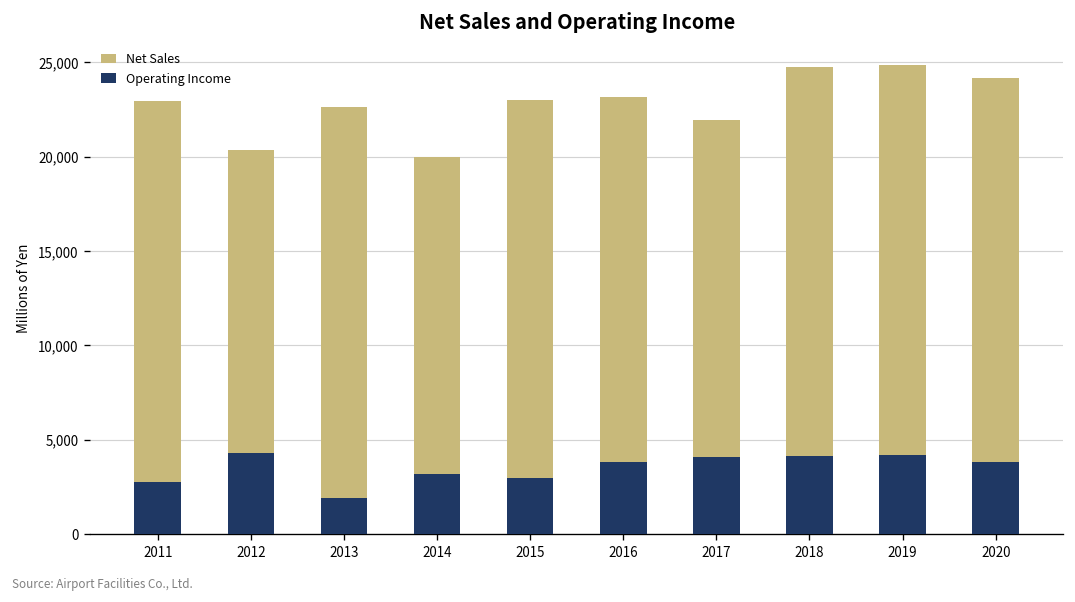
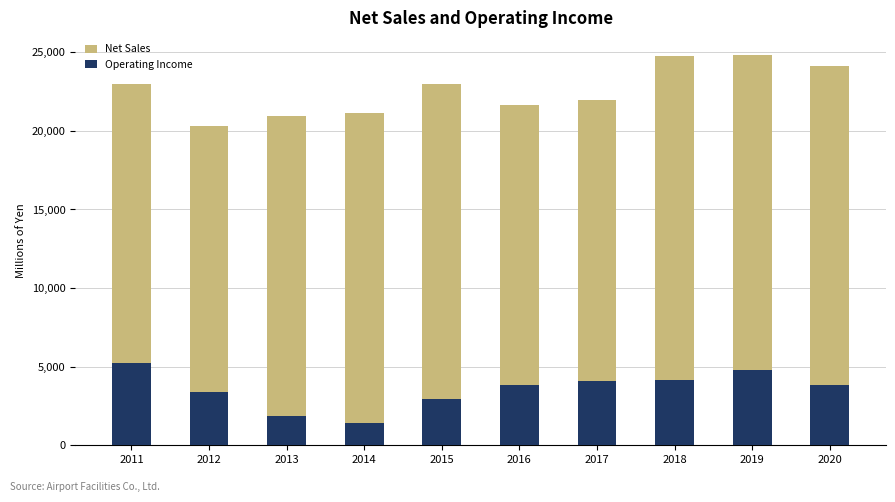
  {
    "Net Sales": {
      "2011": "23,000",
      "2012": "20,300",
-     "2013": "22,700",
-     "2014": "20,000",
+     "2013": "21,000",
+     "2014": "21,100",
      "2015": "23,000",
-     "2016": "23,200",
+     "2016": "21,700",
      "2017": "22,000",
      "2018": "24,800",
      "2019": "24,900",
      "2020": "24,200"
    },
    "Operating Income": {
-     "2011": "2,800",
-     "2012": "4,300",
-     "2014": "3,200",
-     "2019": "4,200"
+     "2011": "5,200",
+     "2012": "3,400",
+     "2014": "1,400",
+     "2019": "4,800"
    }
  }
